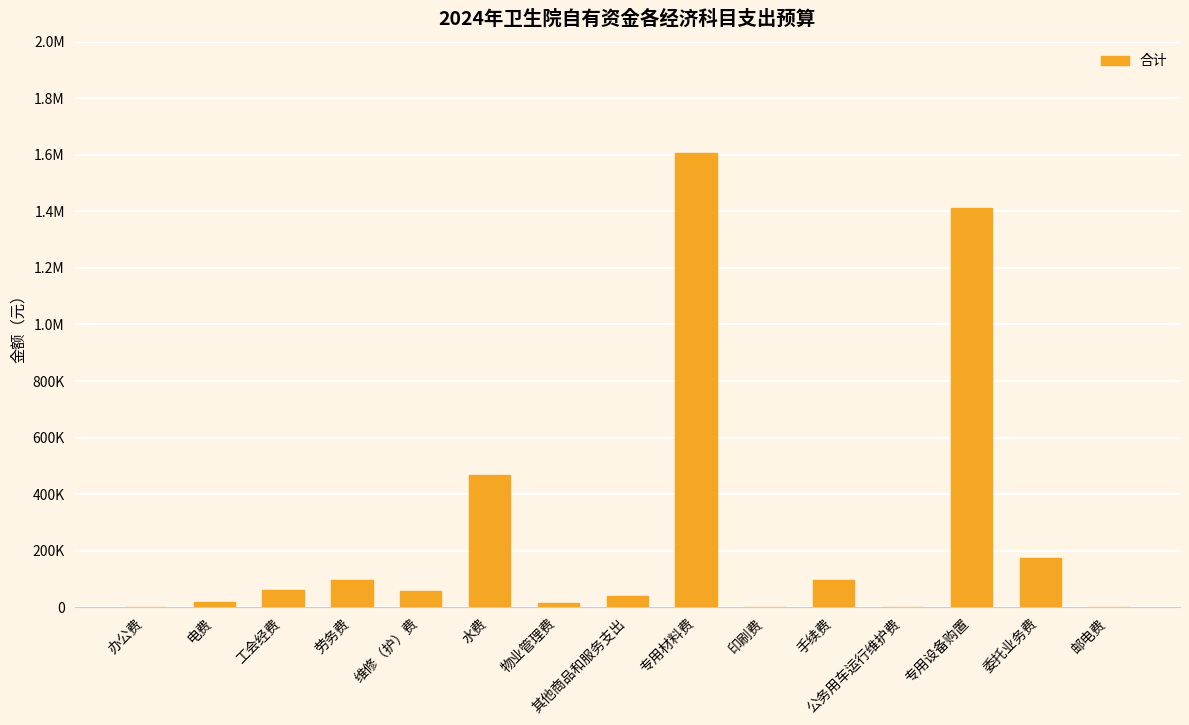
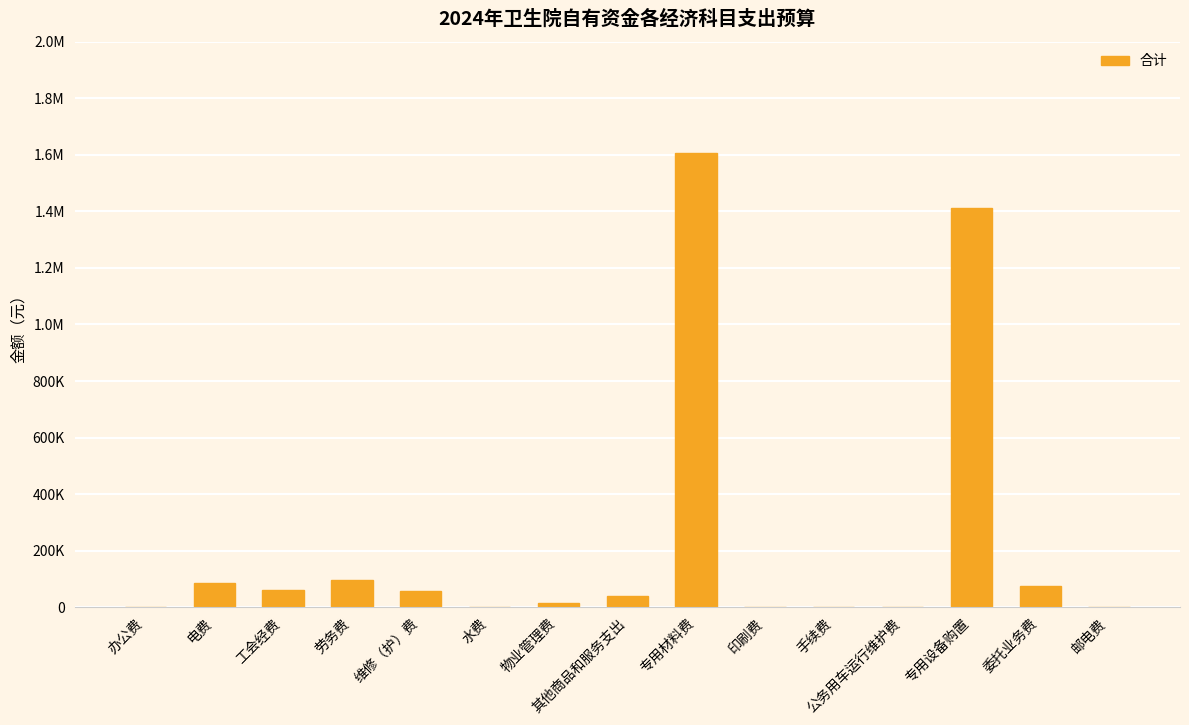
  {
-   "电费": 20000,
+   "电费": 90000,
    "工会经费": 60000,
    "劳务费": 100000,
    "维修（护）费": 60000,
-   "水费": 470000,
+   "水费": 0,
    "物业管理费": 10000,
    "其他商品和服务支出": 40000,
    "专用材料费": 1610000,
-   "手续费": 100000,
+   "手续费": 0,
    "专用设备购置": 1410000,
-   "委托业务费": 180000
+   "委托业务费": 70000
  }
